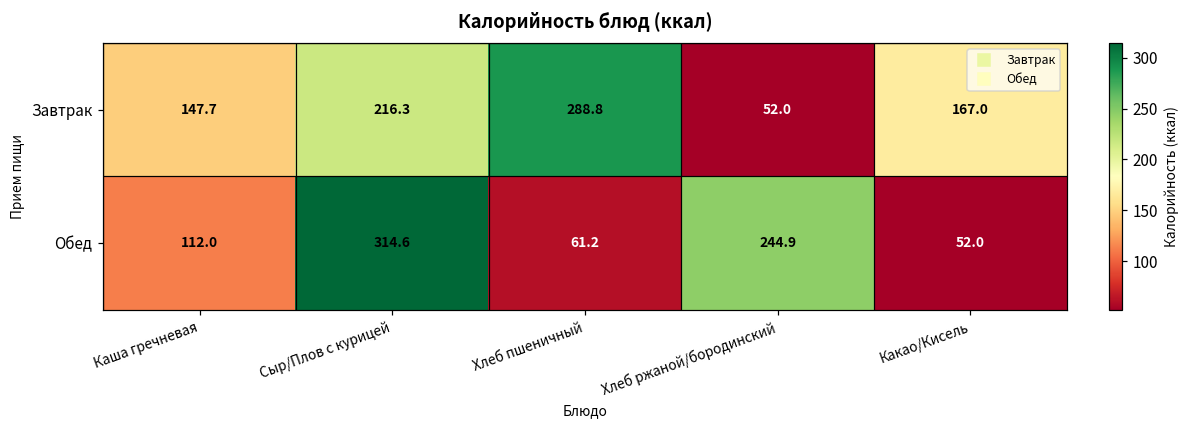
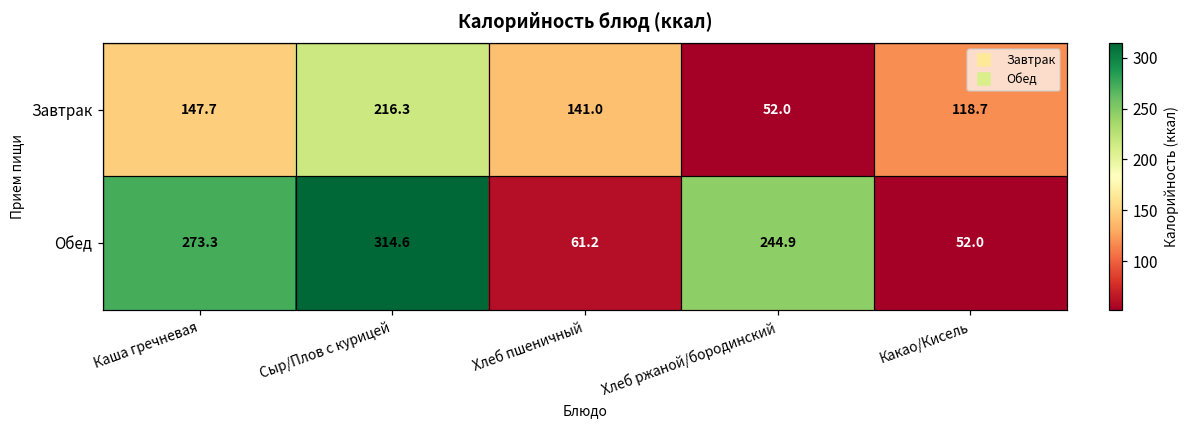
  {
    "Завтрак": {
      "Каша гречневая": 147.7,
      "Сыр/Плов с курицей": 216.3,
-     "Хлеб пшеничный": 288.8,
+     "Хлеб пшеничный": 141.0,
      "Хлеб ржаной/бородинский": 52.0,
-     "Какао/Кисель": 167.0
+     "Какао/Кисель": 118.7
    },
    "Обед": {
-     "Каша гречневая": 112.0,
+     "Каша гречневая": 273.3,
      "Сыр/Плов с курицей": 314.6,
      "Хлеб пшеничный": 61.2,
      "Хлеб ржаной/бородинский": 244.9,
      "Какао/Кисель": 52.0
    }
  }
